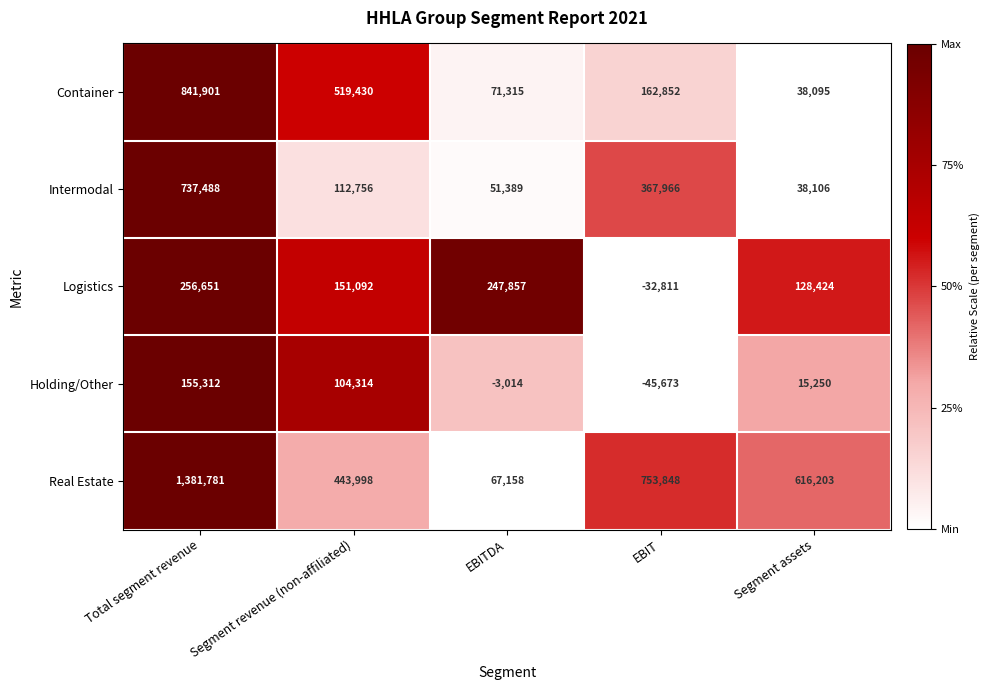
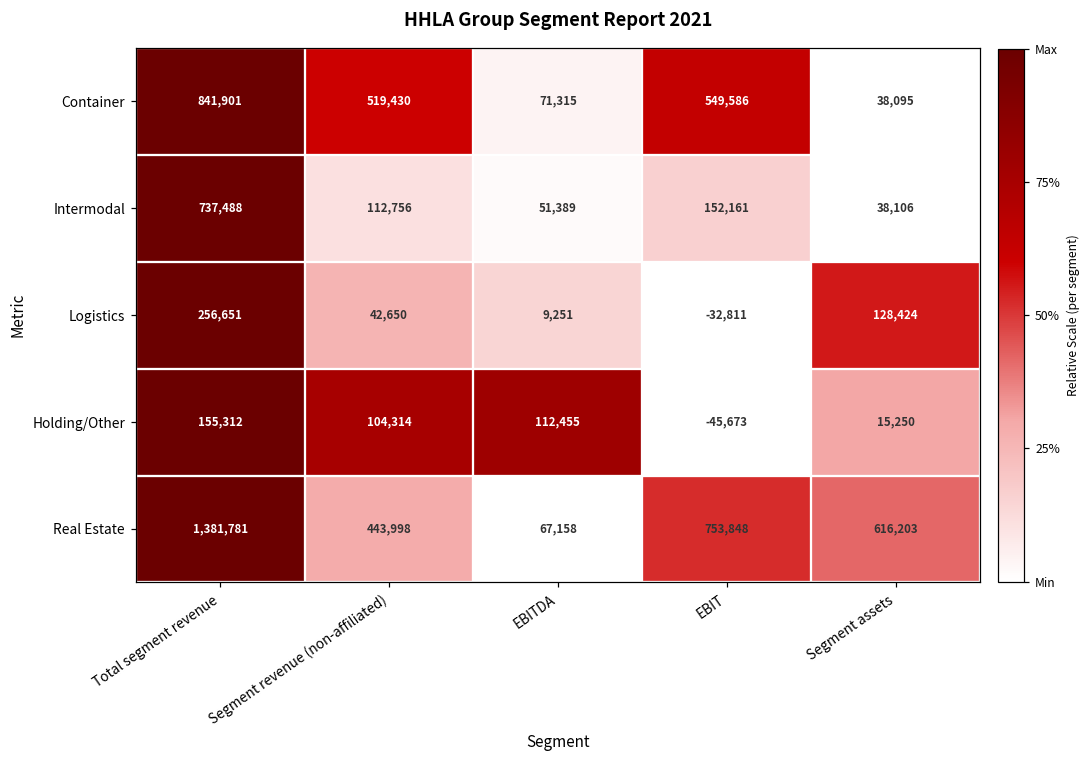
  {
    "Container": {
      "Total segment revenue": "841,901",
      "Segment revenue (non-affiliated)": "519,430",
      "EBITDA": "71,315",
-     "EBIT": "162,852",
+     "EBIT": "549,586",
      "Segment assets": "38,095"
    },
    "Intermodal": {
      "Total segment revenue": "737,488",
      "Segment revenue (non-affiliated)": "112,756",
      "EBITDA": "51,389",
-     "EBIT": "367,966",
+     "EBIT": "152,161",
      "Segment assets": "38,106"
    },
    "Logistics": {
      "Total segment revenue": "256,651",
-     "Segment revenue (non-affiliated)": "151,092",
-     "EBITDA": "247,857",
+     "Segment revenue (non-affiliated)": "42,650",
+     "EBITDA": "9,251",
      "EBIT": "-32,811",
      "Segment assets": "128,424"
    },
    "Holding/Other": {
      "Total segment revenue": "155,312",
      "Segment revenue (non-affiliated)": "104,314",
-     "EBITDA": "-3,014",
+     "EBITDA": "112,455",
      "EBIT": "-45,673",
      "Segment assets": "15,250"
    },
    "Real Estate": {
      "Total segment revenue": "1,381,781",
      "Segment revenue (non-affiliated)": "443,998",
      "EBITDA": "67,158",
      "EBIT": "753,848",
      "Segment assets": "616,203"
    }
  }
